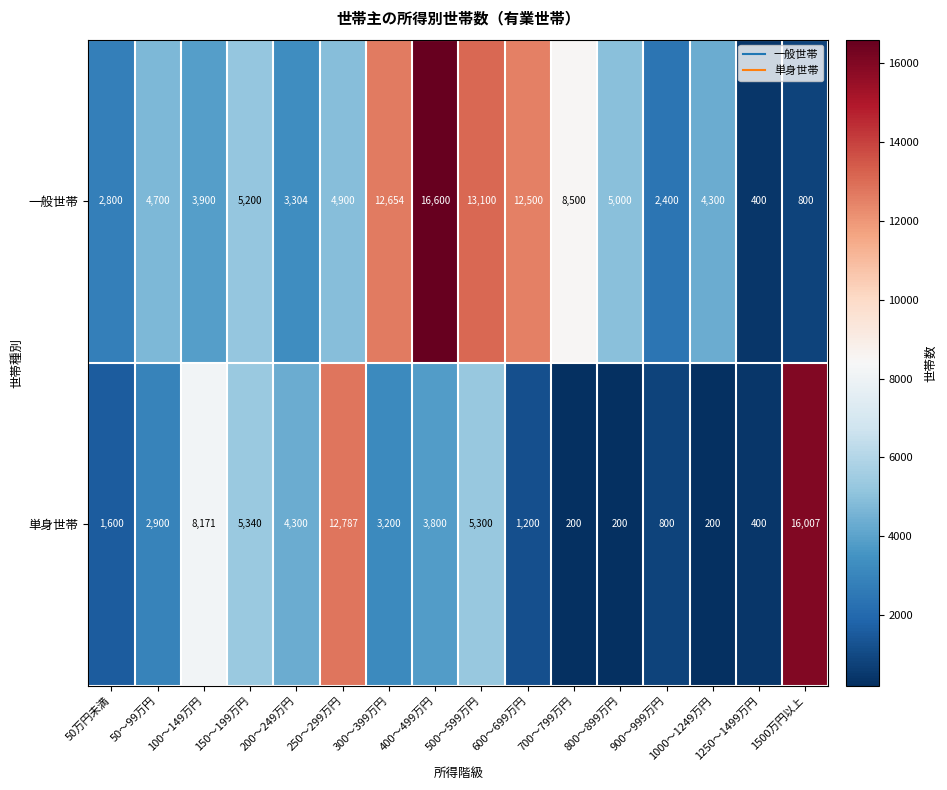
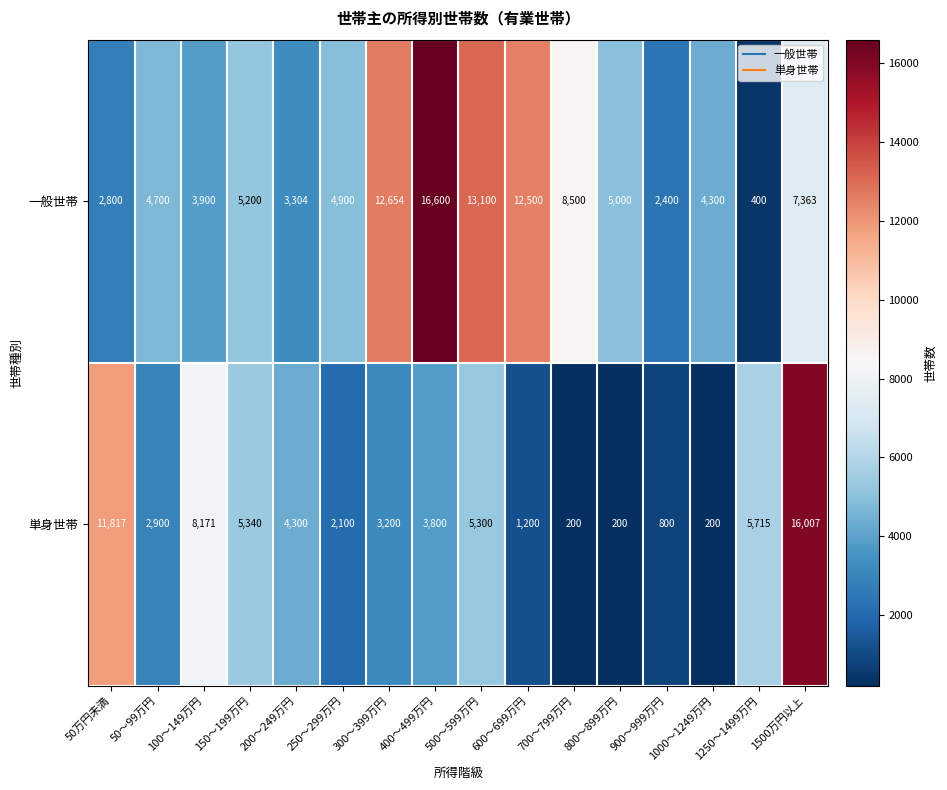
  {
    "一般世帯": {
      "50万円未満": "2,800",
      "50～99万円": "4,700",
      "100～149万円": "3,900",
      "150～199万円": "5,200",
      "200～249万円": "3,304",
      "250～299万円": "4,900",
      "300～399万円": "12,654",
      "400～499万円": "16,600",
      "500～599万円": "13,100",
      "600～699万円": "12,500",
      "700～799万円": "8,500",
      "800～899万円": "5,000",
      "900～999万円": "2,400",
      "1000～1249万円": "4,300",
      "1250～1499万円": "400",
-     "1500万円以上": "800"
+     "1500万円以上": "7,363"
    },
    "単身世帯": {
-     "50万円未満": "1,600",
+     "50万円未満": "11,817",
      "50～99万円": "2,900",
      "100～149万円": "8,171",
      "150～199万円": "5,340",
      "200～249万円": "4,300",
-     "250～299万円": "12,787",
+     "250～299万円": "2,100",
      "300～399万円": "3,200",
      "400～499万円": "3,800",
      "500～599万円": "5,300",
      "600～699万円": "1,200",
      "700～799万円": "200",
      "800～899万円": "200",
      "900～999万円": "800",
      "1000～1249万円": "200",
-     "1250～1499万円": "400",
+     "1250～1499万円": "5,715",
      "1500万円以上": "16,007"
    }
  }
